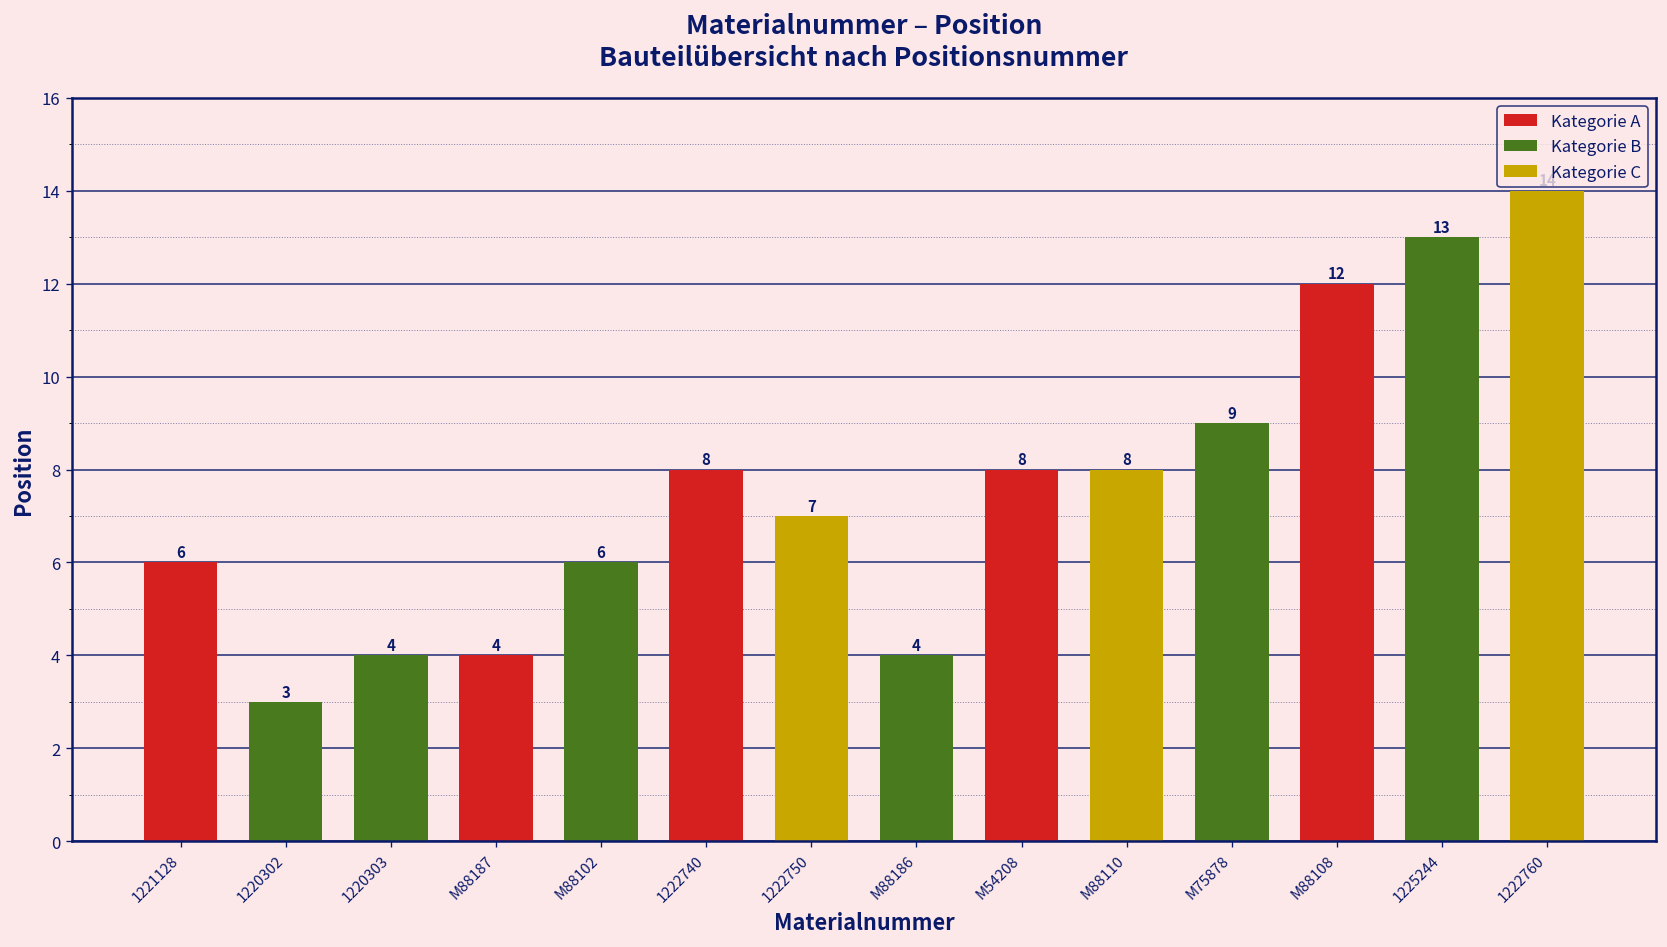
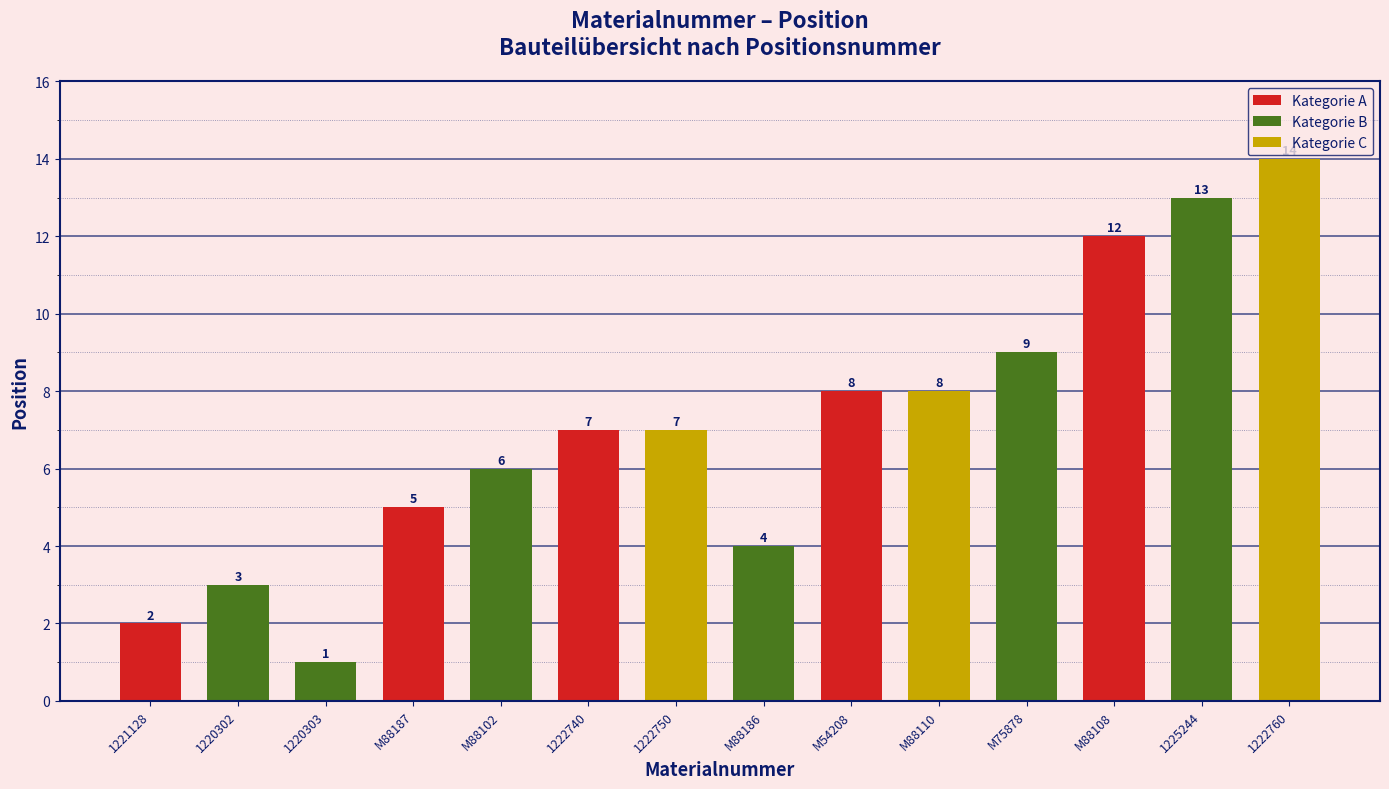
  {
-   "1221128": 6,
+   "1221128": 2,
    "1220302": 3,
-   "1220303": 4,
-   "M88187": 4,
+   "1220303": 1,
+   "M88187": 5,
    "M88102": 6,
-   "1222740": 8,
+   "1222740": 7,
    "1222750": 7,
    "M88186": 4,
    "M54208": 8,
    "M88110": 8,
    "M75878": 9,
    "M88108": 12,
    "1225244": 13
  }
